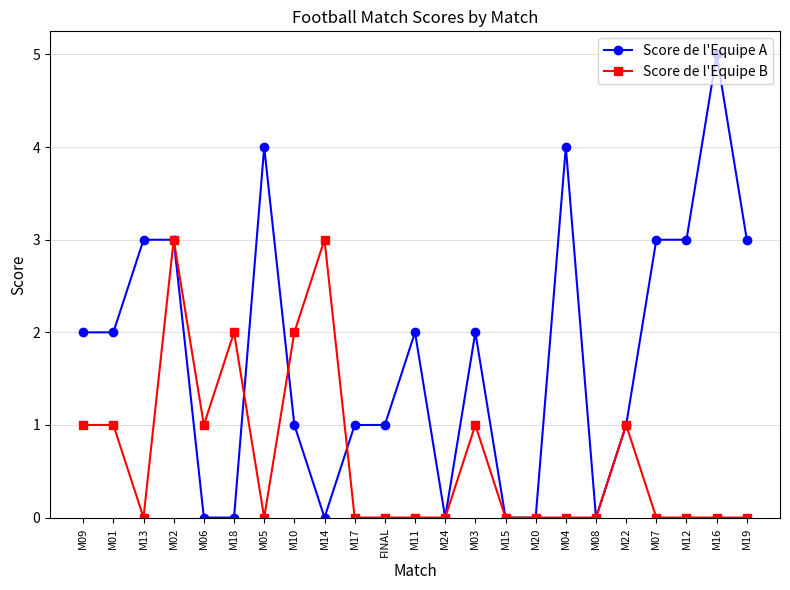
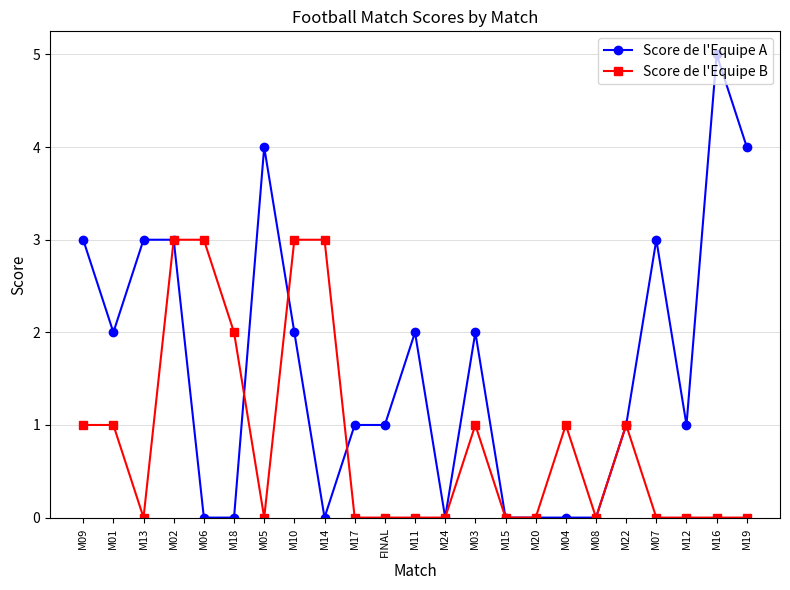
  {
    "Score de l'Equipe A": {
-     "M09": 2,
+     "M09": 3,
      "M01": 2,
      "M13": 3,
      "M06": 0,
      "M18": 0,
      "M05": 4,
-     "M10": 1,
+     "M10": 2,
      "M14": 0,
      "M17": 1,
      "FINAL": 1,
      "M11": 2,
      "M03": 2,
-     "M04": 4,
+     "M04": 0,
      "M07": 3,
-     "M12": 3,
-     "M19": 3
+     "M12": 1,
+     "M19": 4
    },
    "Score de l'Equipe B": {
      "M09": 1,
      "M01": 1,
      "M13": 0,
-     "M06": 1,
+     "M06": 3,
      "M18": 2,
      "M05": 0,
-     "M10": 2,
+     "M10": 3,
      "M14": 3,
      "M17": 0,
      "FINAL": 0,
      "M11": 0,
      "M03": 1,
-     "M04": 0,
+     "M04": 1,
      "M07": 0,
      "M12": 0,
      "M16": 0,
      "M19": 0
    }
  }
